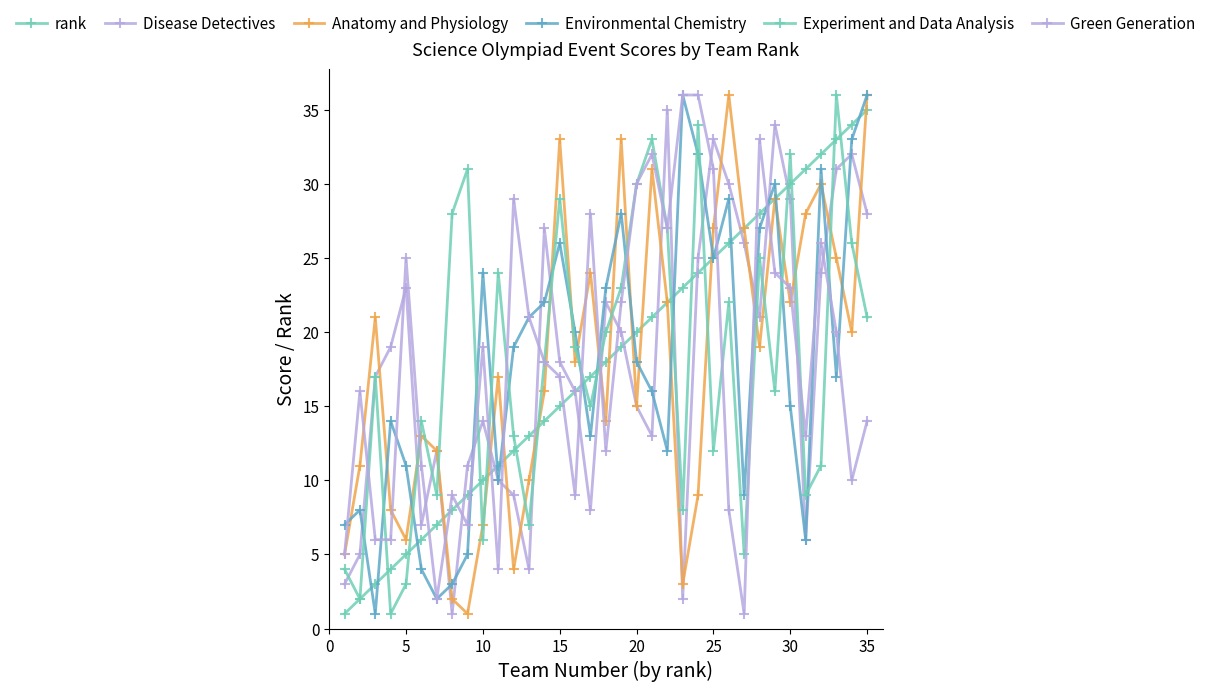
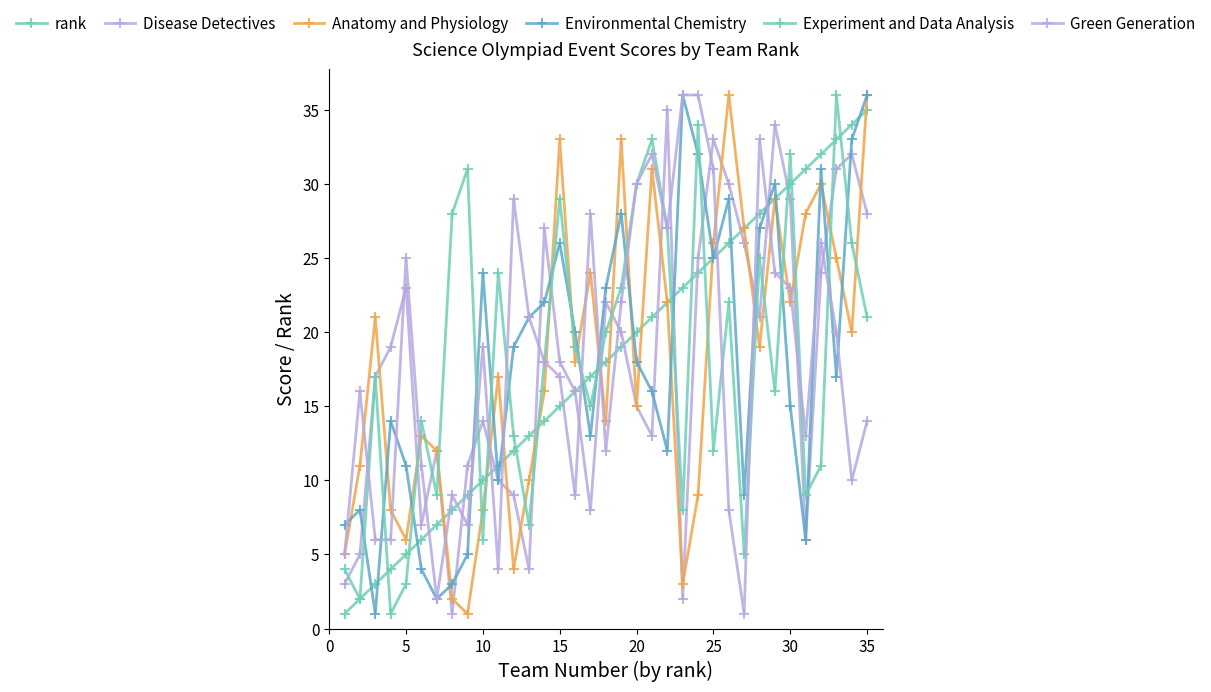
  {
    "Anatomy and Physiology": {
      "5": 6,
-     "10": 7,
+     "10": 8,
      "15": 33,
-     "25": 27,
+     "25": 26,
      "30": 22
    }
  }
